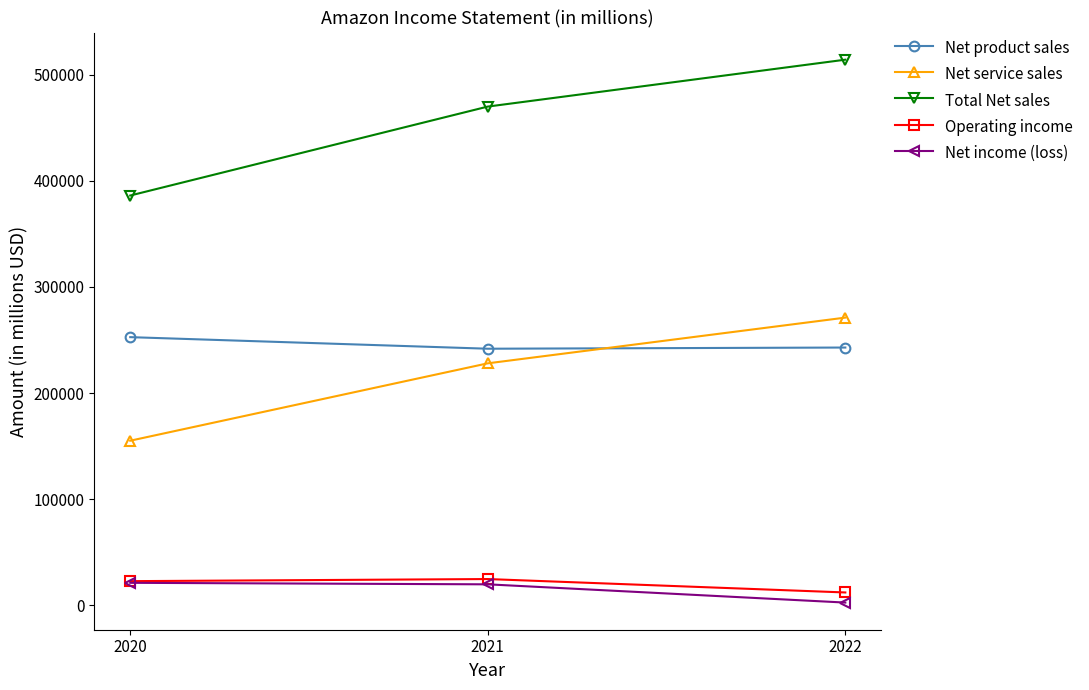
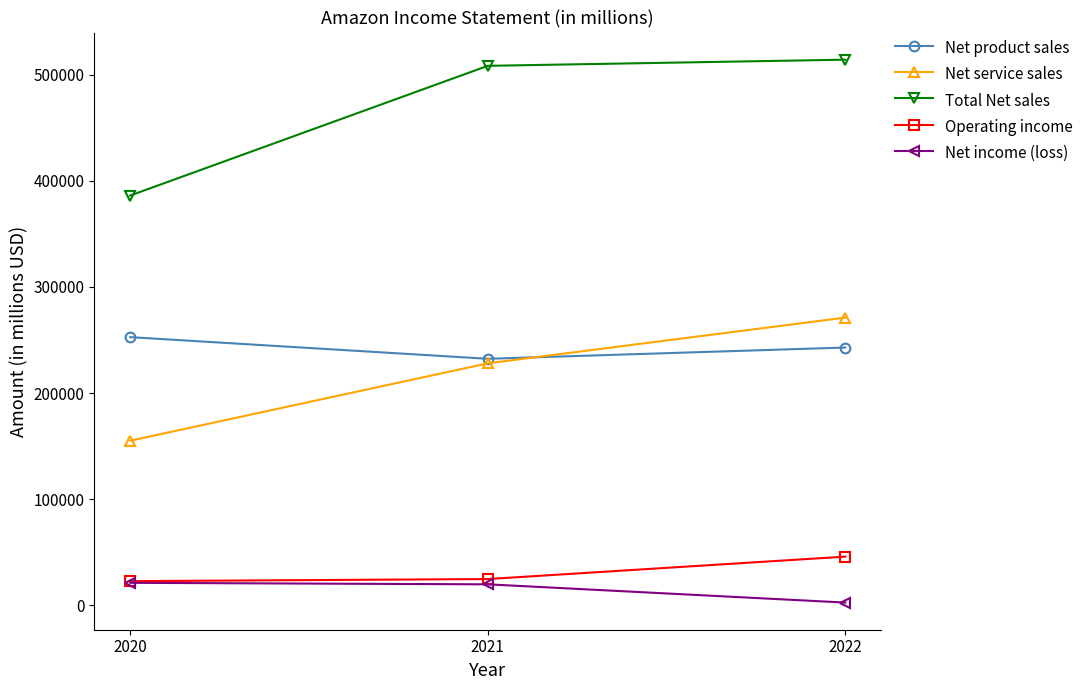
  {
    "Net product sales": {
      "2020": 253000,
-     "2021": 242000,
+     "2021": 232000,
      "2022": 243000
    },
    "Net service sales": {
      "2020": 155000,
      "2021": 228000,
      "2022": 271000
    },
    "Total Net sales": {
      "2020": 386000,
-     "2021": 470000,
+     "2021": 508000,
      "2022": 514000
    },
    "Operating income": {
      "2021": 25000,
-     "2022": 12000
+     "2022": 46000
    },
    "Net income (loss)": {
      "2021": 20000,
      "2022": 3000
    }
  }
